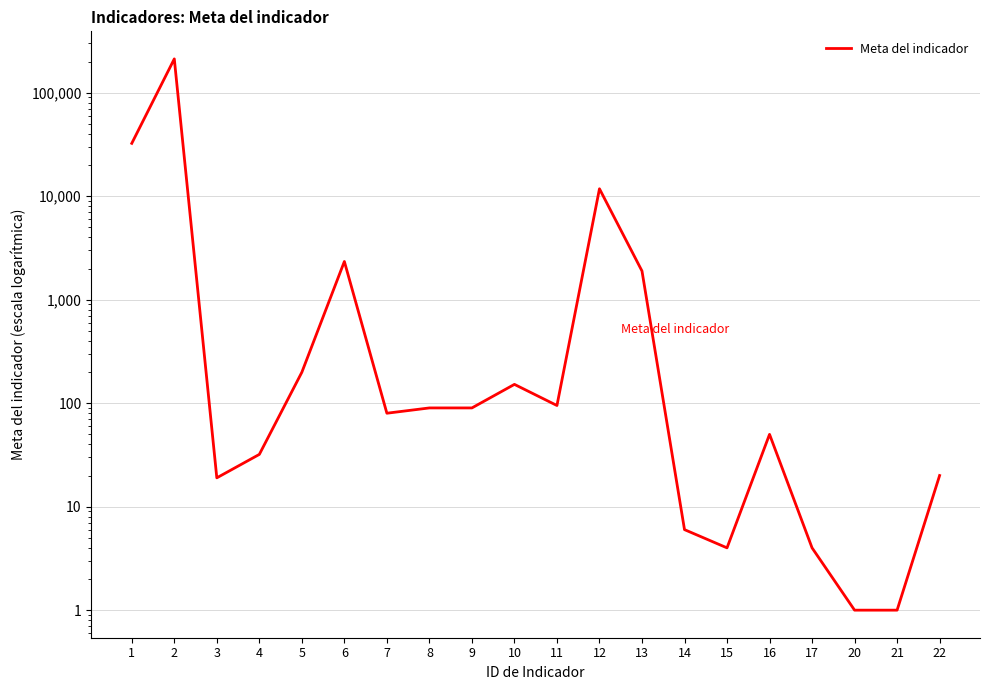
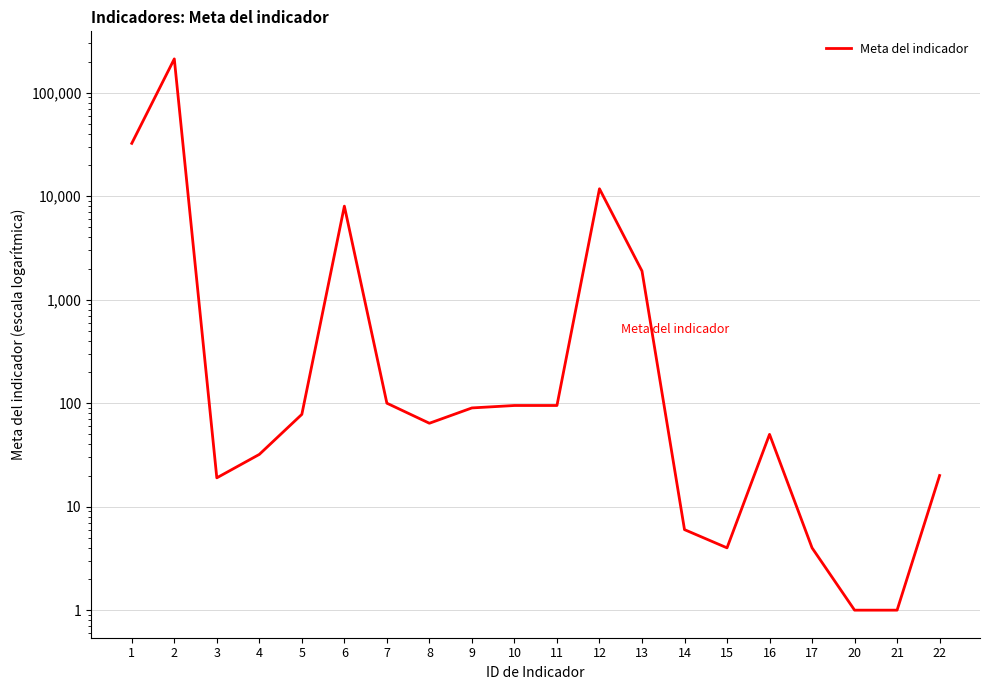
  {
    "1": "32,000",
    "2": "210,000",
    "3": "19",
    "4": "32",
-   "5": "200",
-   "6": "2,300",
-   "7": "80",
-   "8": "90",
+   "5": "80",
+   "6": "8,000",
+   "7": "100",
+   "8": "60",
    "9": "90",
-   "10": "150",
+   "10": "100",
    "11": "100",
    "12": "12,000",
    "13": "1,900",
    "14": "6",
    "15": "4",
    "16": "50",
    "17": "4",
    "20": "1",
    "21": "1",
    "22": "20"
  }
